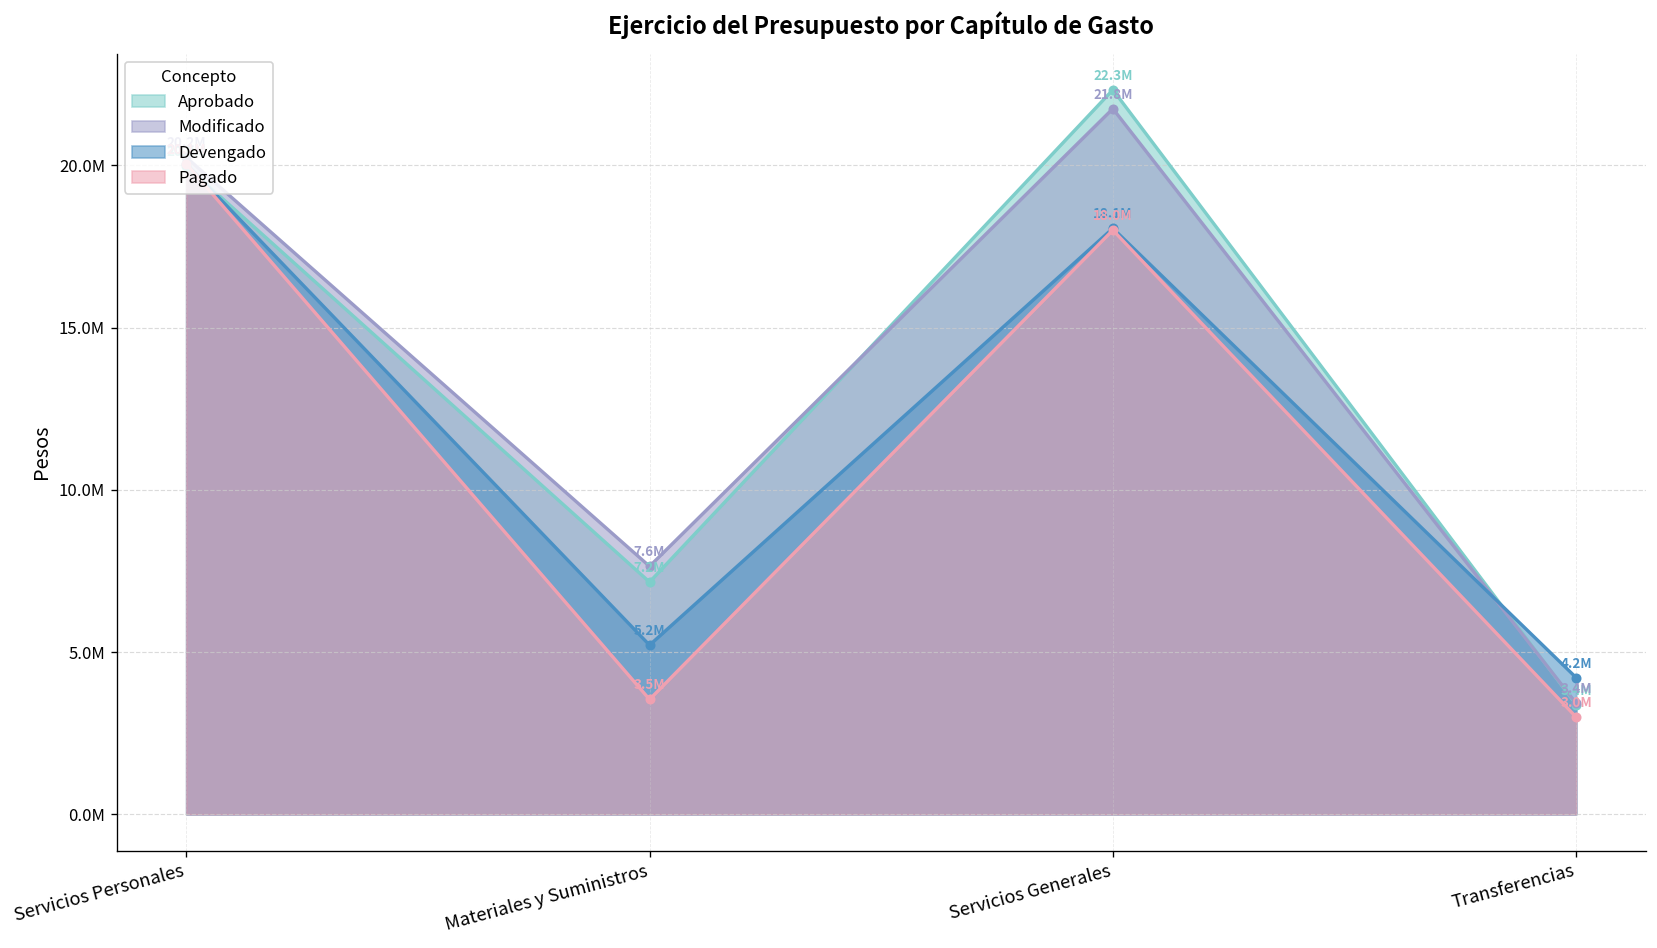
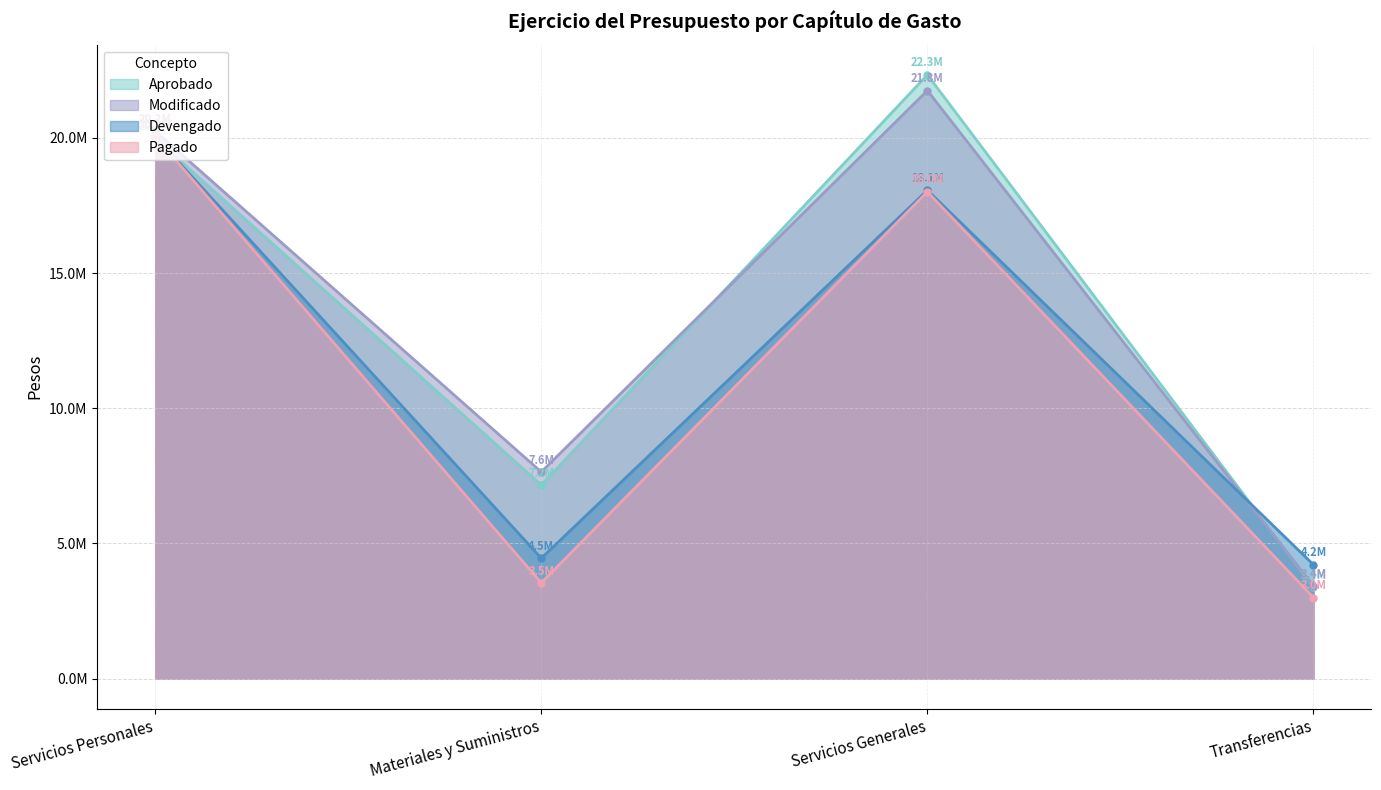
  {
    "Devengado": {
-     "Materiales y Suministros": "5.2M",
+     "Materiales y Suministros": "4.5M",
      "Transferencias": "4.2M"
    },
    "Pagado": {
      "Materiales y Suministros": "3.5M"
    }
  }
